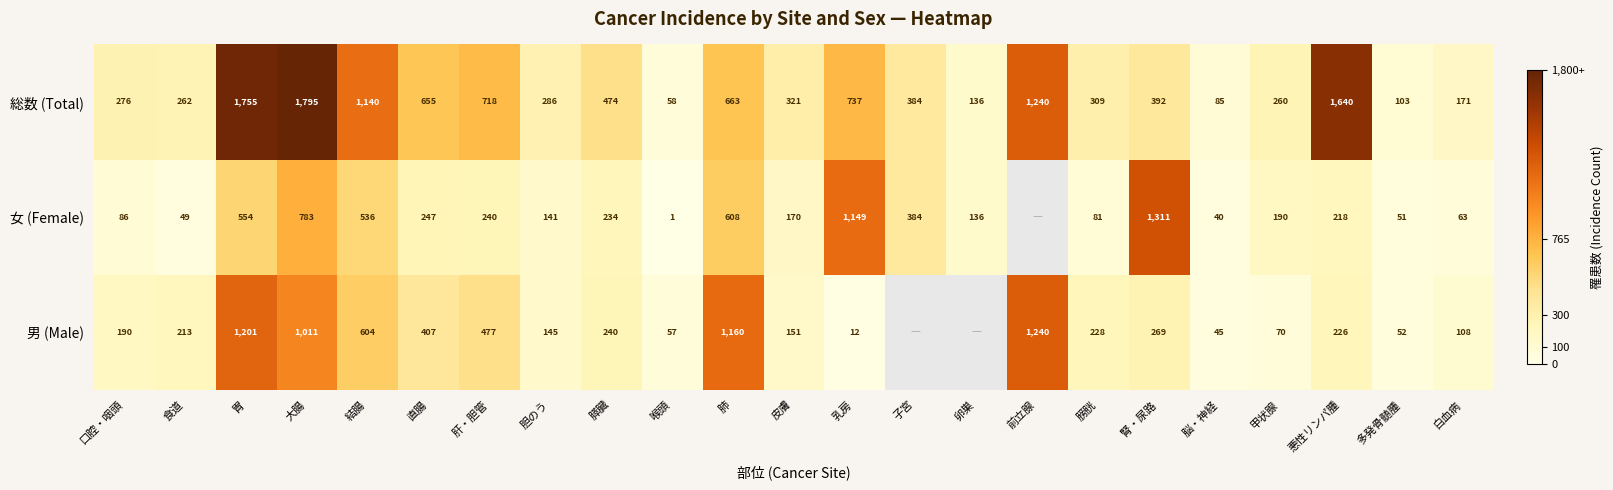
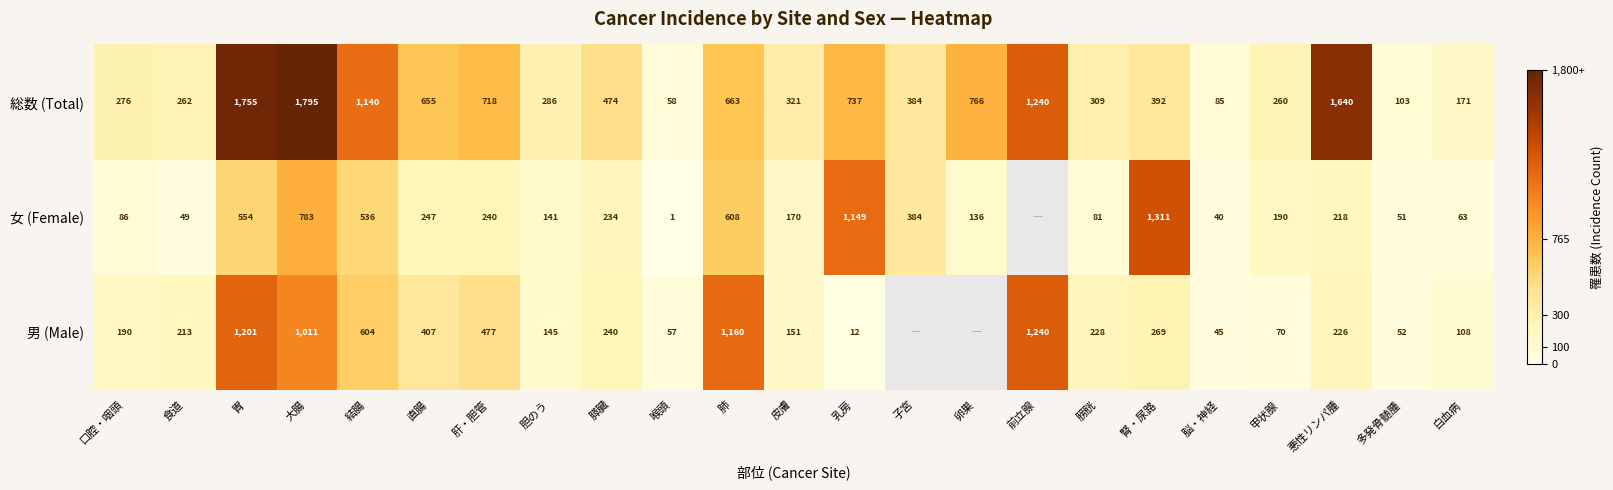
  {
    "総数 (Total)": {
      "口腔・咽頭": "276",
      "食道": "262",
      "胃": "1,755",
      "大腸": "1,795",
      "結腸": "1,140",
      "直腸": "655",
      "肝・胆管": "718",
      "胆のう": "286",
      "膵臓": "474",
      "喉頭": "58",
      "肺": "663",
      "皮膚": "321",
      "乳房": "737",
      "子宮": "384",
-     "卵巣": "136",
+     "卵巣": "766",
      "前立腺": "1,240",
      "膀胱": "309",
      "腎・尿路": "392",
      "脳・神経": "85",
      "甲状腺": "260",
      "悪性リンパ腫": "1,640",
      "多発骨髄腫": "103",
      "白血病": "171"
    },
    "女 (Female)": {
      "口腔・咽頭": "86",
      "食道": "49",
      "胃": "554",
      "大腸": "783",
      "結腸": "536",
      "直腸": "247",
      "肝・胆管": "240",
      "胆のう": "141",
      "膵臓": "234",
      "喉頭": "1",
      "肺": "608",
      "皮膚": "170",
      "乳房": "1,149",
      "子宮": "384",
      "卵巣": "136",
      "膀胱": "81",
      "腎・尿路": "1,311",
      "脳・神経": "40",
      "甲状腺": "190",
      "悪性リンパ腫": "218",
      "多発骨髄腫": "51",
      "白血病": "63"
    },
    "男 (Male)": {
      "口腔・咽頭": "190",
      "食道": "213",
      "胃": "1,201",
      "大腸": "1,011",
      "結腸": "604",
      "直腸": "407",
      "肝・胆管": "477",
      "胆のう": "145",
      "膵臓": "240",
      "喉頭": "57",
      "肺": "1,160",
      "皮膚": "151",
      "乳房": "12",
      "前立腺": "1,240",
      "膀胱": "228",
      "腎・尿路": "269",
      "脳・神経": "45",
      "甲状腺": "70",
      "悪性リンパ腫": "226",
      "多発骨髄腫": "52",
      "白血病": "108"
    }
  }
